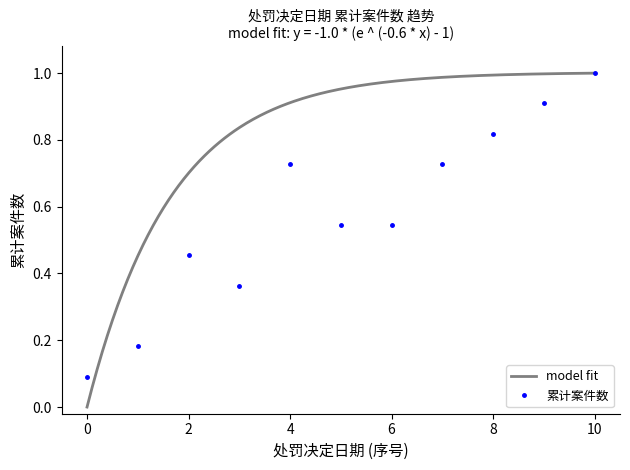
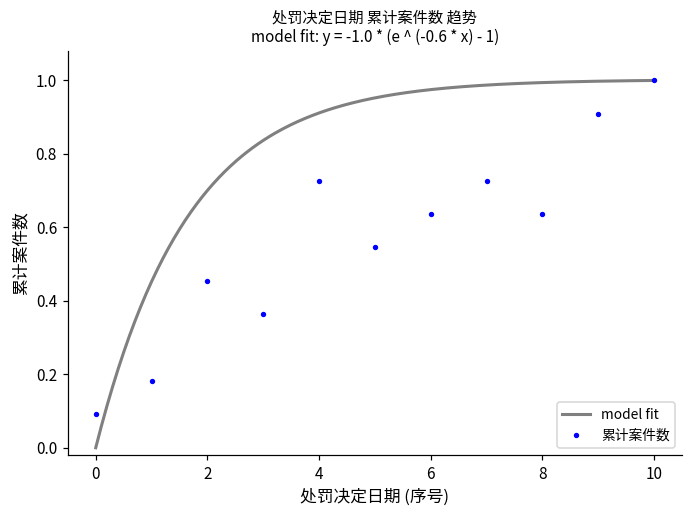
  {
    "model fit": {
      "0": 0.00
    },
    "累计案件数": {
      "0": 0.09,
      "2": 0.45,
      "4": 0.73,
-     "6": 0.55,
-     "8": 0.82
+     "6": 0.64,
+     "8": 0.64
    }
  }
